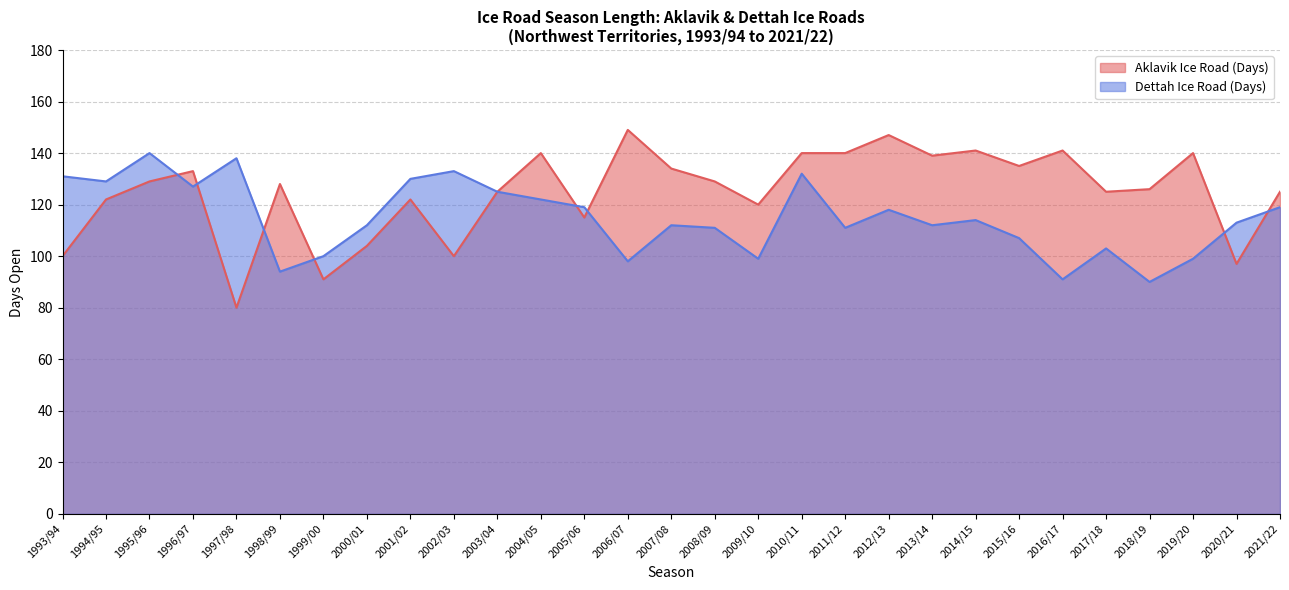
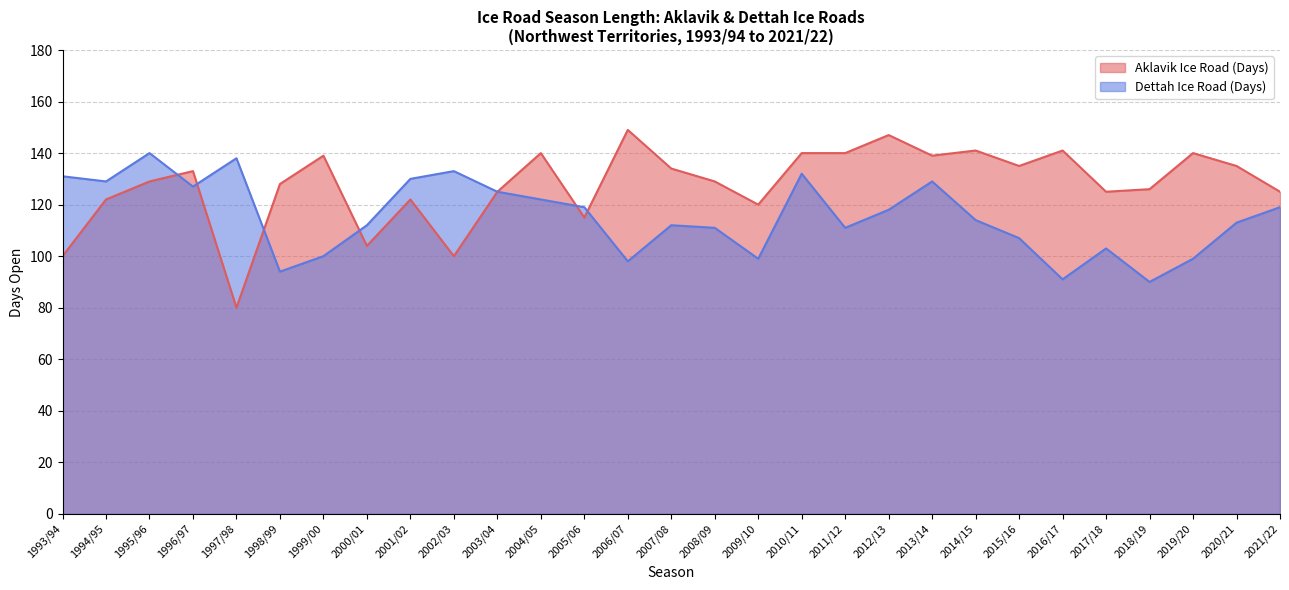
  {
    "Aklavik Ice Road (Days)": {
      "1993/94": 100,
      "1994/95": 122,
      "1995/96": 129,
      "1996/97": 133,
      "1997/98": 80,
      "1998/99": 128,
-     "1999/00": 91,
+     "1999/00": 139,
      "2000/01": 104,
      "2001/02": 122,
      "2002/03": 100,
      "2004/05": 140,
      "2005/06": 115,
      "2006/07": 149,
      "2007/08": 134,
      "2008/09": 129,
      "2009/10": 120,
      "2010/11": 140,
      "2011/12": 140,
      "2012/13": 147,
      "2013/14": 139,
      "2014/15": 141,
      "2015/16": 135,
      "2016/17": 141,
      "2017/18": 125,
      "2018/19": 126,
      "2019/20": 140,
-     "2020/21": 97,
+     "2020/21": 135,
      "2021/22": 125
    },
    "Dettah Ice Road (Days)": {
      "1993/94": 131,
      "1994/95": 129,
      "1995/96": 140,
      "1996/97": 127,
      "1997/98": 138,
      "1998/99": 94,
      "1999/00": 100,
      "2000/01": 112,
      "2001/02": 130,
      "2002/03": 133,
      "2004/05": 122,
      "2005/06": 119,
      "2006/07": 98,
      "2007/08": 112,
      "2008/09": 111,
      "2009/10": 99,
      "2010/11": 132,
      "2011/12": 111,
      "2012/13": 118,
-     "2013/14": 112,
+     "2013/14": 129,
      "2014/15": 114,
      "2015/16": 107,
      "2016/17": 91,
      "2017/18": 103,
      "2018/19": 90,
      "2019/20": 99,
      "2020/21": 113,
      "2021/22": 119
    }
  }
